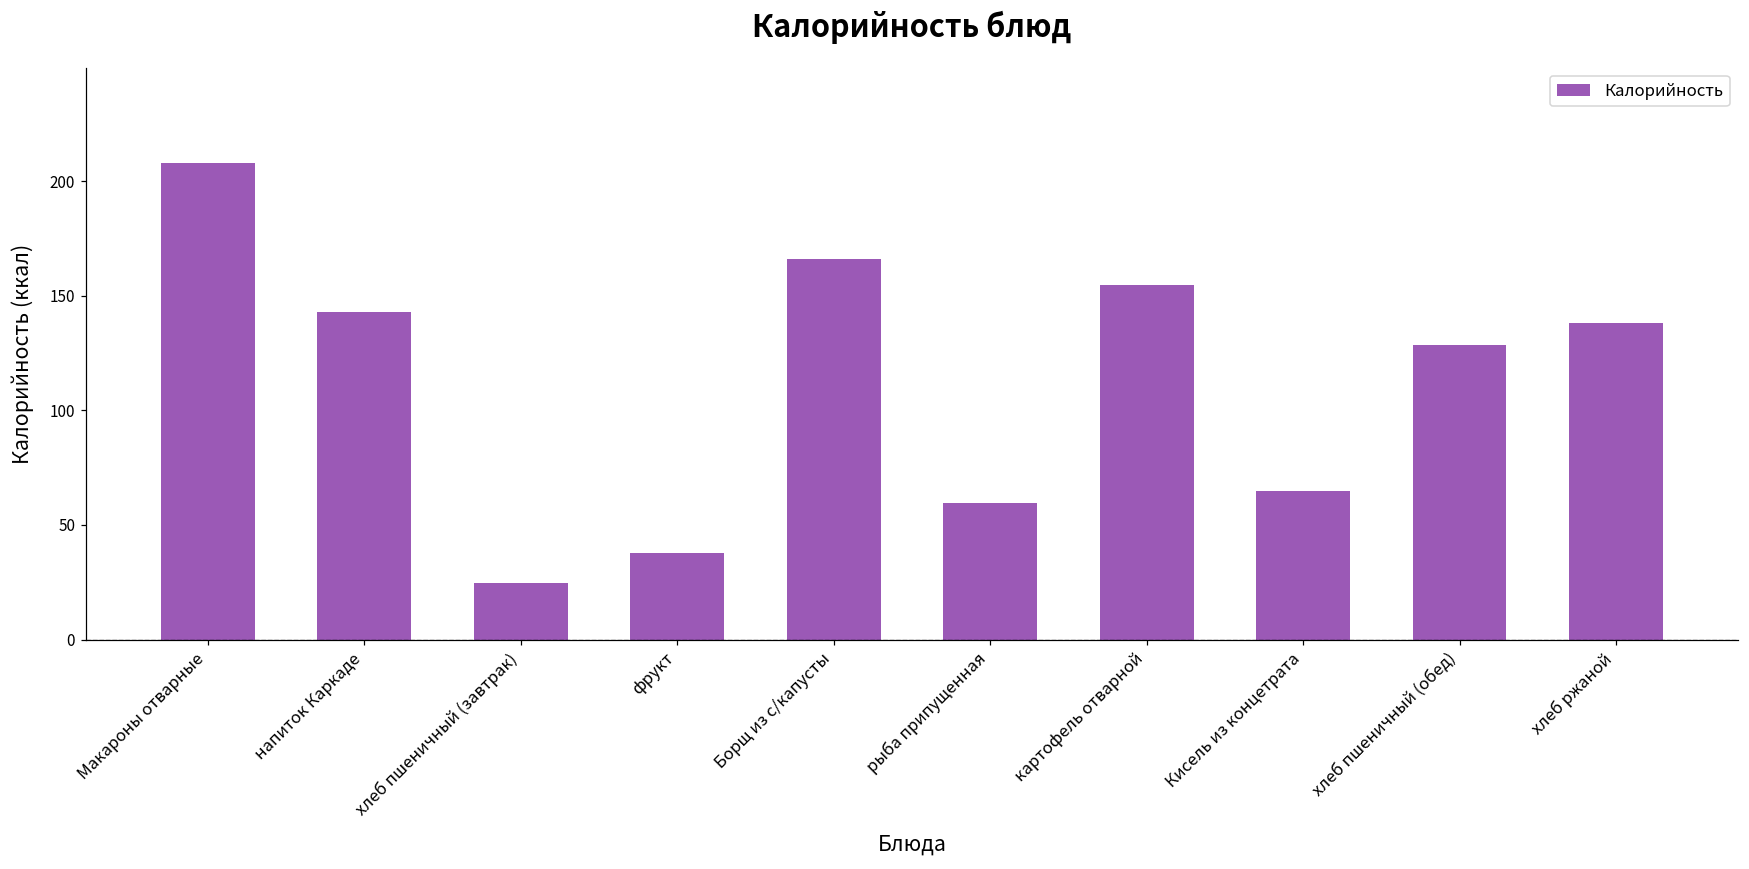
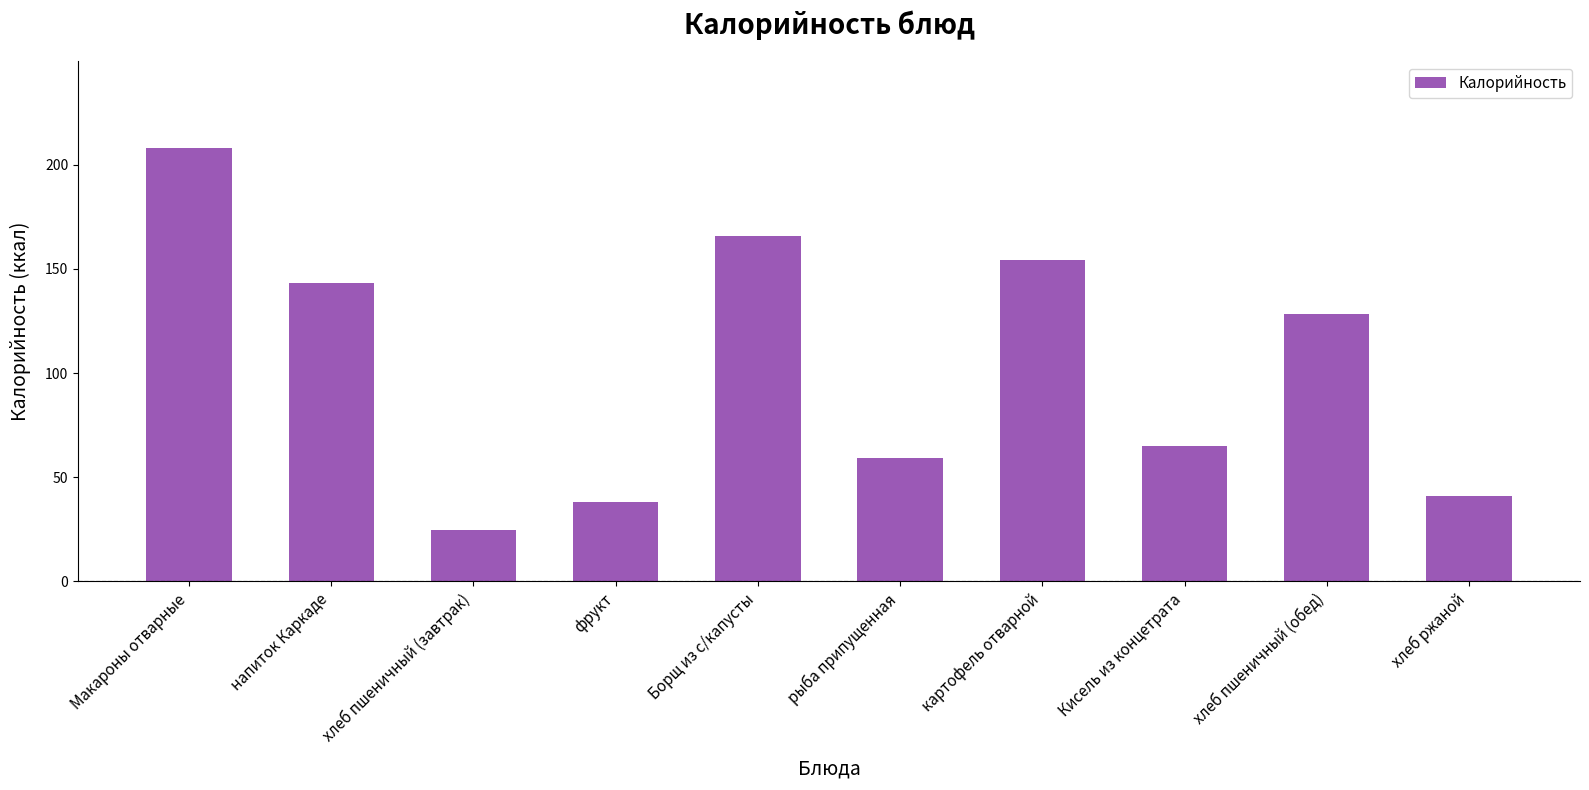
  {
    "Макароны отварные": 208,
    "напиток Каркаде": 143,
    "хлеб пшеничный (завтрак)": 25,
    "фрукт": 38,
    "Борщ из с/капусты": 166,
    "рыба припущенная": 59,
    "картофель отварной": 155,
    "Кисель из концетрата": 65,
    "хлеб пшеничный (обед)": 129,
-   "хлеб ржаной": 138
+   "хлеб ржаной": 41
  }
